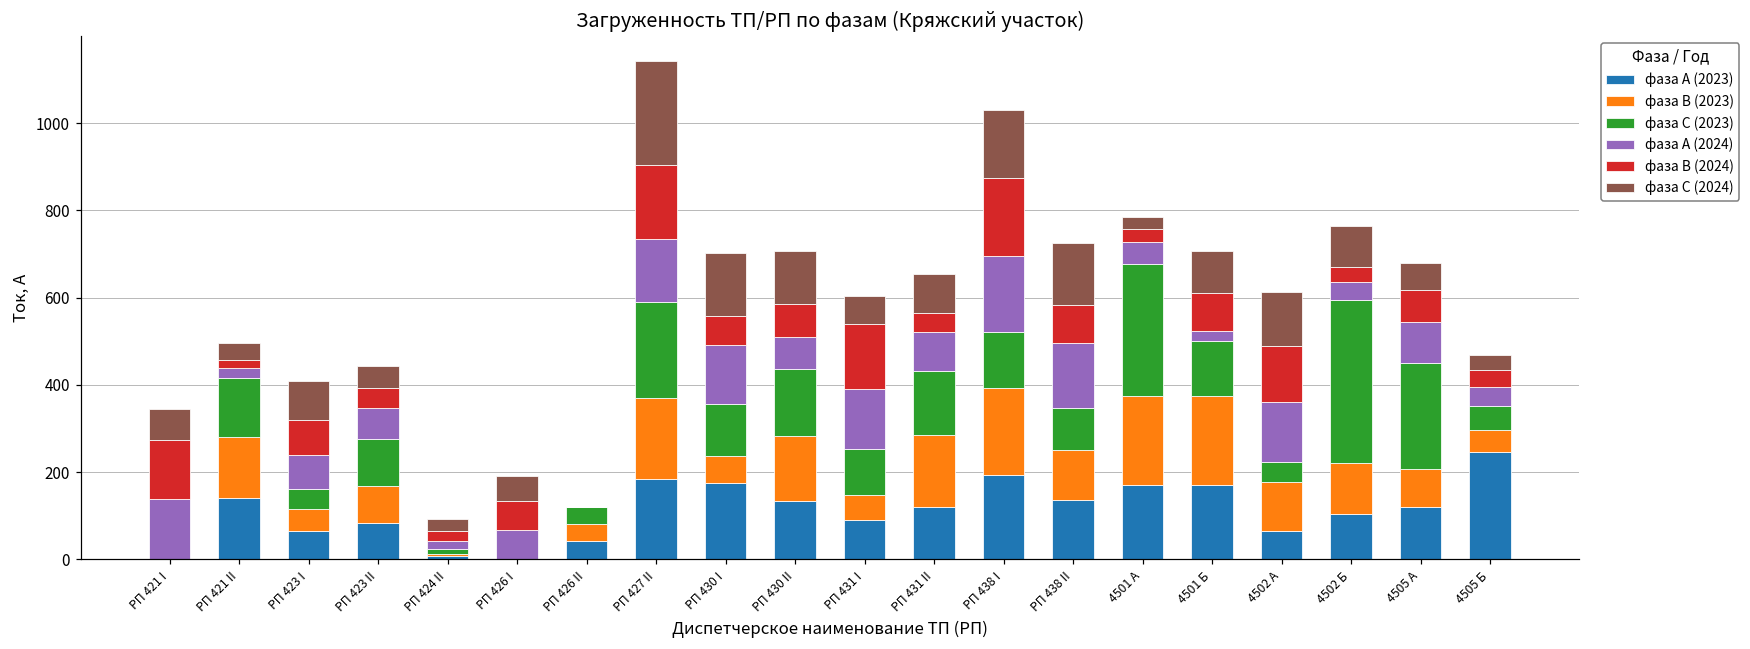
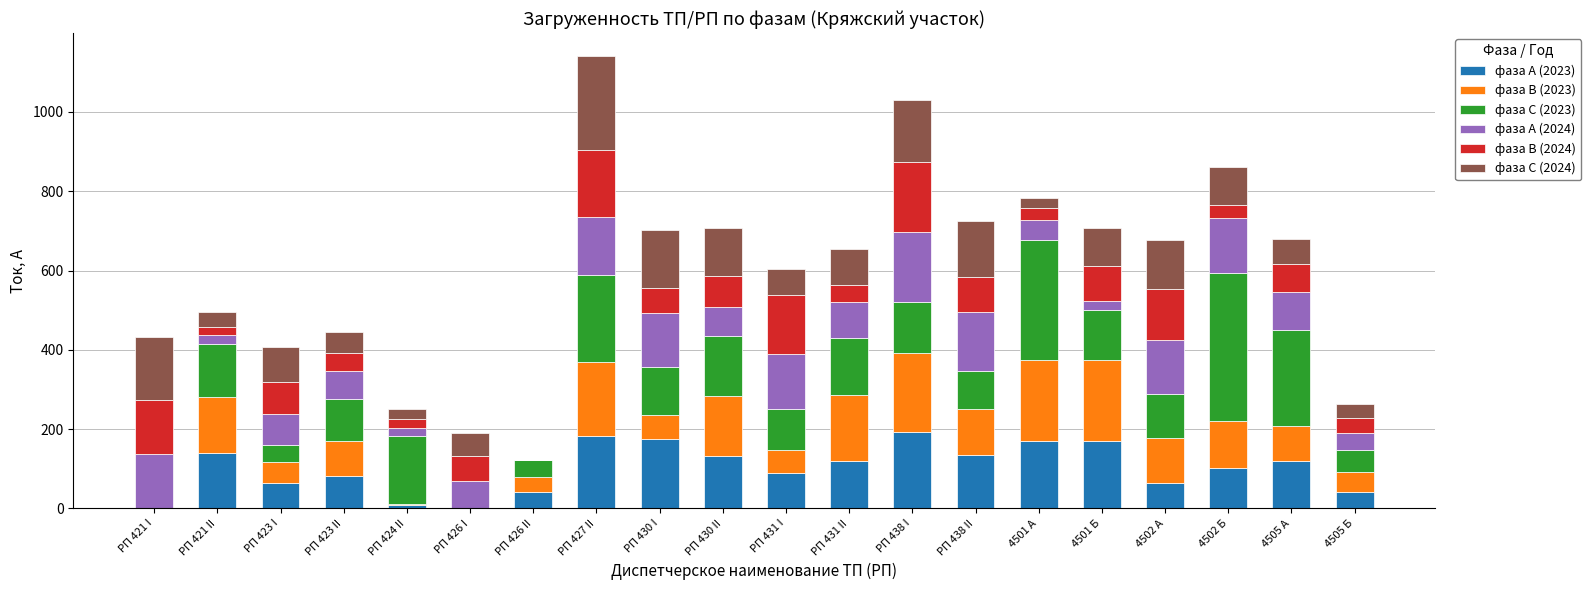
  {
    "фаза А (2023)": {
      "РП 421 I": 0,
      "РП 421 II": 140,
      "РП 423 I": 70,
      "РП 423 II": 80,
      "РП 424 II": 10,
      "РП 426 I": 0,
      "РП 426 II": 40,
      "РП 427 II": 180,
      "РП 430 I": 170,
      "РП 430 II": 130,
      "РП 431 I": 90,
      "РП 431 II": 120,
      "РП 438 I": 190,
      "РП 438 II": 140,
      "4501 А": 170,
      "4501 Б": 170,
      "4502 А": 60,
      "4502 Б": 100,
      "4505 А": 120,
-     "4505 Б": 250
+     "4505 Б": 40
    },
    "фаза В (2023)": {
      "РП 421 I": 0,
      "РП 421 II": 140,
      "РП 423 I": 50,
      "РП 423 II": 90,
      "РП 426 I": 0,
      "РП 426 II": 40,
      "РП 427 II": 190,
      "РП 430 I": 60,
      "РП 430 II": 150,
      "РП 431 I": 60,
      "РП 431 II": 170,
      "РП 438 I": 200,
      "РП 438 II": 120,
      "4501 А": 200,
      "4501 Б": 200,
      "4502 А": 110,
      "4502 Б": 120,
      "4505 А": 90,
      "4505 Б": 50
    },
    "фаза С (2023)": {
      "РП 421 I": 0,
      "РП 421 II": 140,
      "РП 423 I": 40,
      "РП 423 II": 110,
-     "РП 424 II": 10,
+     "РП 424 II": 170,
      "РП 426 I": 0,
      "РП 426 II": 40,
      "РП 427 II": 220,
      "РП 430 I": 120,
      "РП 430 II": 150,
      "РП 431 I": 100,
      "РП 431 II": 150,
      "РП 438 I": 130,
      "РП 438 II": 100,
      "4501 А": 300,
      "4501 Б": 130,
-     "4502 А": 50,
+     "4502 А": 110,
      "4502 Б": 370,
      "4505 А": 240,
      "4505 Б": 60
    },
    "фаза А (2024)": {
      "РП 421 I": 140,
      "РП 421 II": 20,
      "РП 423 I": 80,
      "РП 423 II": 70,
      "РП 424 II": 20,
      "РП 426 I": 70,
      "РП 426 II": 0,
      "РП 427 II": 150,
      "РП 430 I": 140,
      "РП 430 II": 70,
      "РП 431 I": 140,
      "РП 431 II": 90,
      "РП 438 I": 180,
      "РП 438 II": 150,
      "4501 А": 50,
      "4501 Б": 20,
      "4502 А": 140,
-     "4502 Б": 40,
+     "4502 Б": 140,
      "4505 А": 100,
      "4505 Б": 40
    },
    "фаза В (2024)": {
      "РП 421 I": 140,
      "РП 421 II": 20,
      "РП 423 I": 80,
      "РП 423 II": 50,
      "РП 424 II": 20,
      "РП 426 I": 70,
      "РП 426 II": 0,
      "РП 427 II": 170,
      "РП 430 I": 70,
      "РП 430 II": 80,
      "РП 431 I": 150,
      "РП 431 II": 40,
      "РП 438 I": 180,
      "РП 438 II": 90,
      "4501 А": 30,
      "4501 Б": 90,
      "4502 А": 130,
      "4502 Б": 30,
      "4505 А": 70,
      "4505 Б": 40
    },
    "фаза С (2024)": {
-     "РП 421 I": 70,
+     "РП 421 I": 160,
      "РП 421 II": 40,
      "РП 423 I": 90,
      "РП 423 II": 50,
      "РП 424 II": 30,
      "РП 426 I": 60,
      "РП 426 II": 0,
      "РП 427 II": 240,
      "РП 430 I": 150,
      "РП 430 II": 120,
      "РП 431 I": 60,
      "РП 431 II": 90,
      "РП 438 I": 160,
      "РП 438 II": 140,
      "4501 А": 30,
      "4501 Б": 100,
      "4502 А": 130,
      "4502 Б": 90,
      "4505 А": 60,
      "4505 Б": 40
    }
  }
